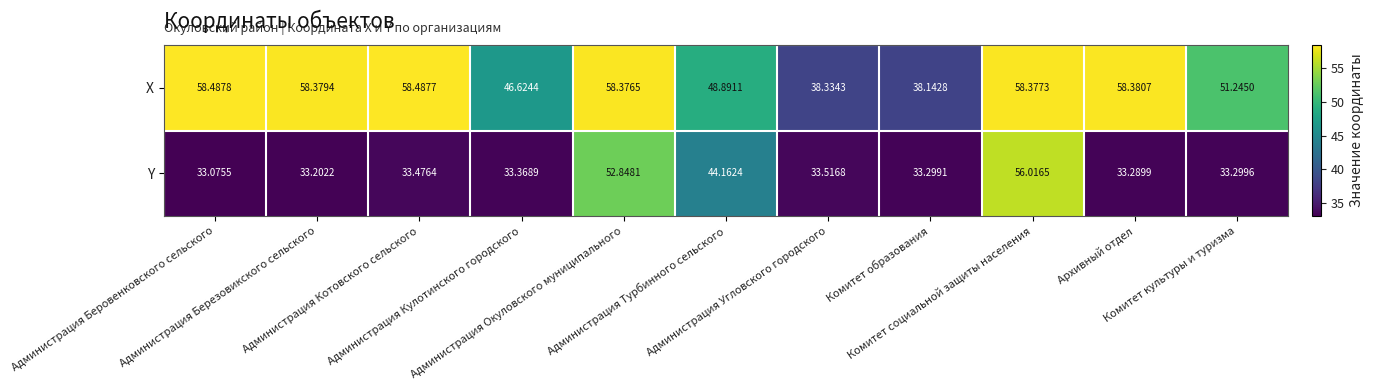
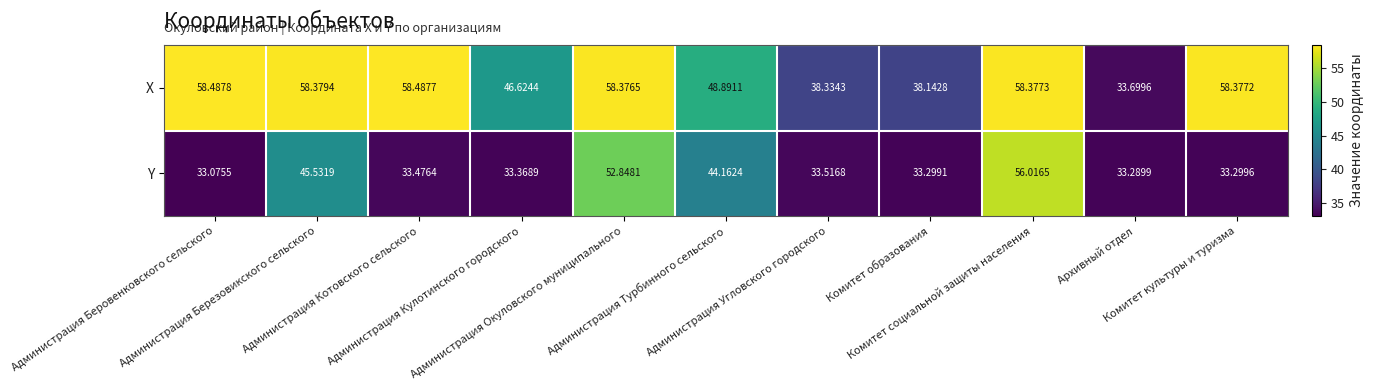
  {
    "X": {
      "Администрация Беровенковского сельского": 58.4878,
      "Администрация Березовикского сельского": 58.3794,
      "Администрация Котовского сельского": 58.4877,
      "Администрация Кулотинского городского": 46.6244,
      "Администрация Окуловского муниципального": 58.3765,
      "Администрация Турбинного сельского": 48.8911,
      "Администрация Угловского городского": 38.3343,
      "Комитет образования": 38.1428,
      "Комитет социальной защиты населения": 58.3773,
-     "Архивный отдел": 58.3807,
-     "Комитет культуры и туризма": 51.2450
+     "Архивный отдел": 33.6996,
+     "Комитет культуры и туризма": 58.3772
    },
    "Y": {
      "Администрация Беровенковского сельского": 33.0755,
-     "Администрация Березовикского сельского": 33.2022,
+     "Администрация Березовикского сельского": 45.5319,
      "Администрация Котовского сельского": 33.4764,
      "Администрация Кулотинского городского": 33.3689,
      "Администрация Окуловского муниципального": 52.8481,
      "Администрация Турбинного сельского": 44.1624,
      "Администрация Угловского городского": 33.5168,
      "Комитет образования": 33.2991,
      "Комитет социальной защиты населения": 56.0165,
      "Архивный отдел": 33.2899,
      "Комитет культуры и туризма": 33.2996
    }
  }
